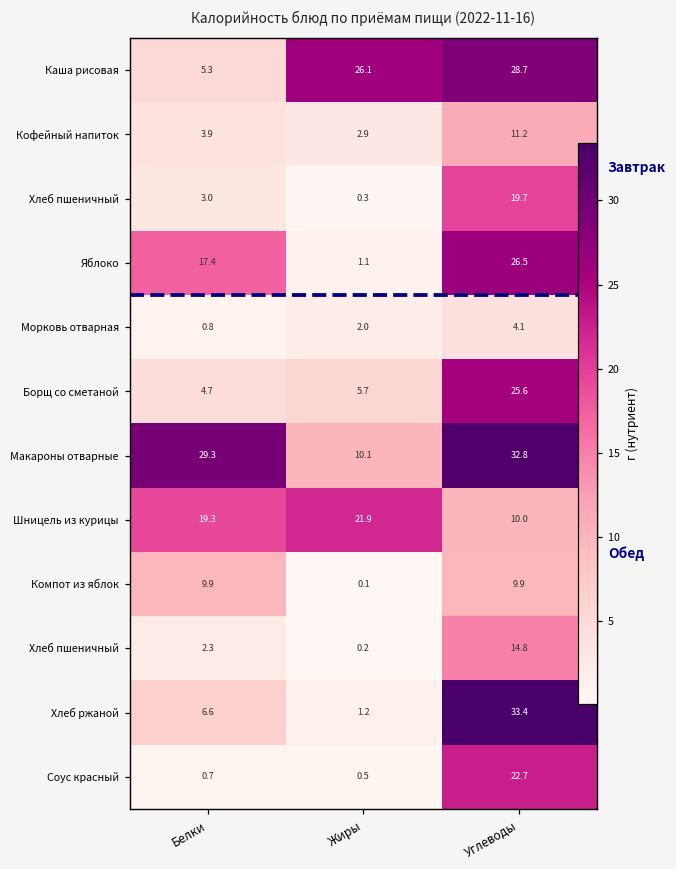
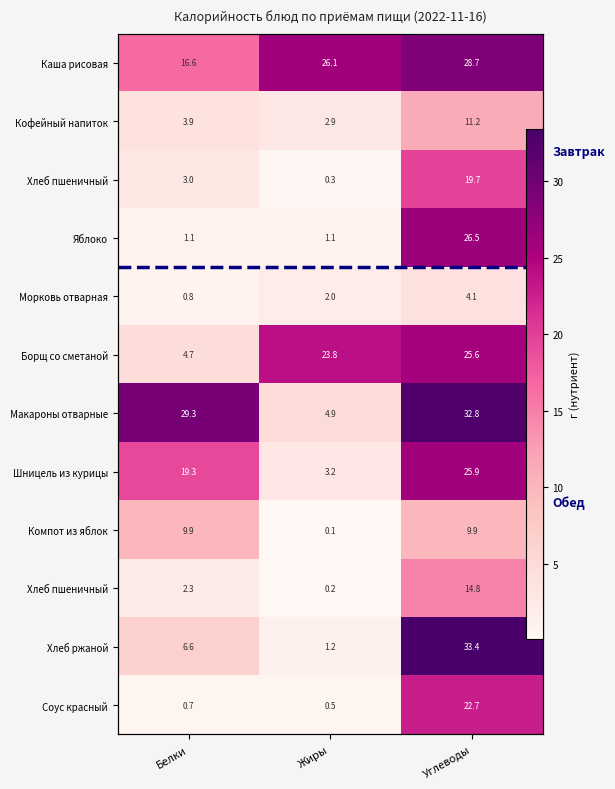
  {
    "Каша рисовая": {
-     "Белки": 5.3,
+     "Белки": 16.6,
      "Жиры": 26.1,
      "Углеводы": 28.7
    },
    "Кофейный напиток": {
      "Белки": 3.9,
      "Жиры": 2.9,
      "Углеводы": 11.2
    },
    "Яблоко": {
-     "Белки": 17.4,
+     "Белки": 1.1,
      "Жиры": 1.1,
      "Углеводы": 26.5
    },
    "Морковь отварная": {
      "Белки": 0.8,
      "Жиры": 2.0,
      "Углеводы": 4.1
    },
    "Борщ со сметаной": {
      "Белки": 4.7,
-     "Жиры": 5.7,
+     "Жиры": 23.8,
      "Углеводы": 25.6
    },
    "Макароны отварные": {
      "Белки": 29.3,
-     "Жиры": 10.1,
+     "Жиры": 4.9,
      "Углеводы": 32.8
    },
    "Шницель из курицы": {
      "Белки": 19.3,
-     "Жиры": 21.9,
-     "Углеводы": 10.0
+     "Жиры": 3.2,
+     "Углеводы": 25.9
    },
    "Компот из яблок": {
      "Белки": 9.9,
      "Жиры": 0.1,
      "Углеводы": 9.9
    },
    "Хлеб ржаной": {
      "Белки": 6.6,
      "Жиры": 1.2,
      "Углеводы": 33.4
    },
    "Соус красный": {
      "Белки": 0.7,
      "Жиры": 0.5,
      "Углеводы": 22.7
    }
  }
